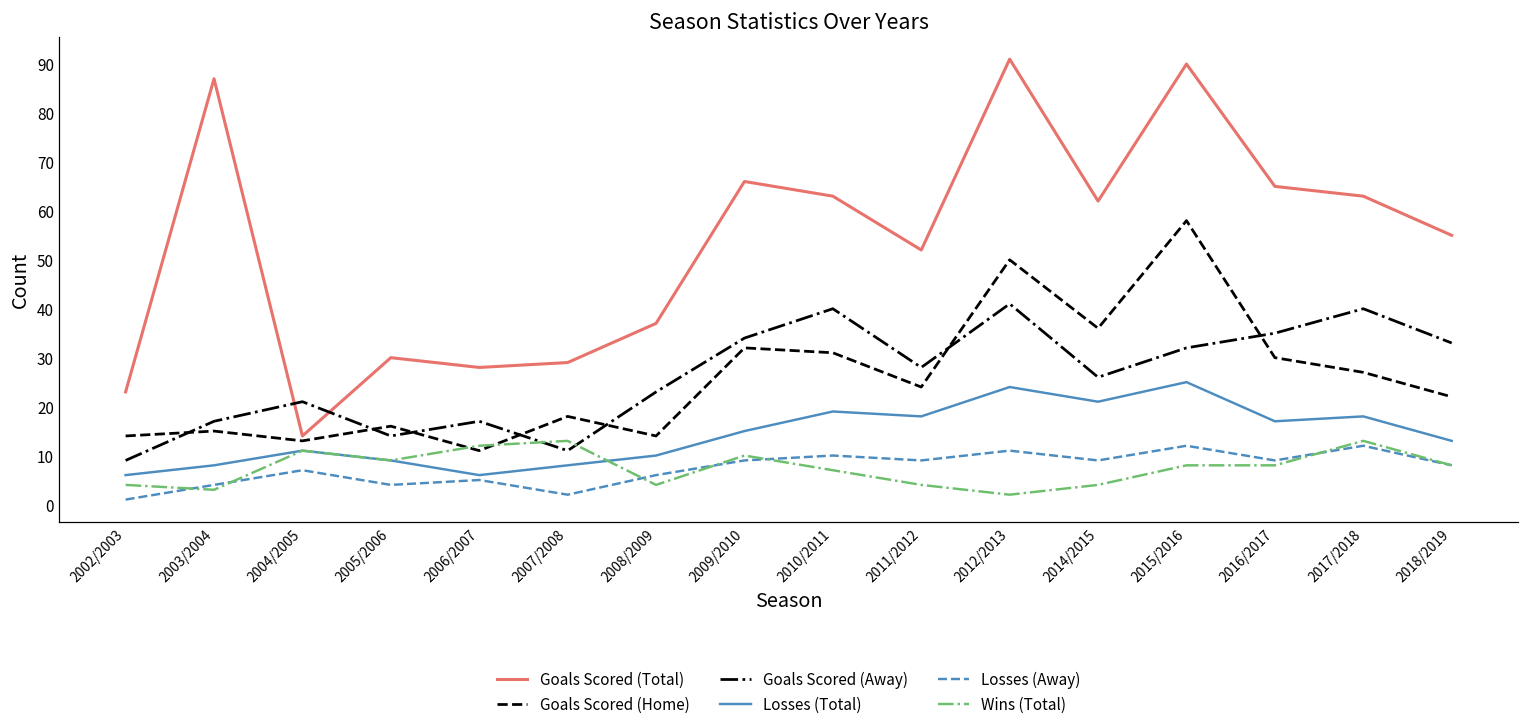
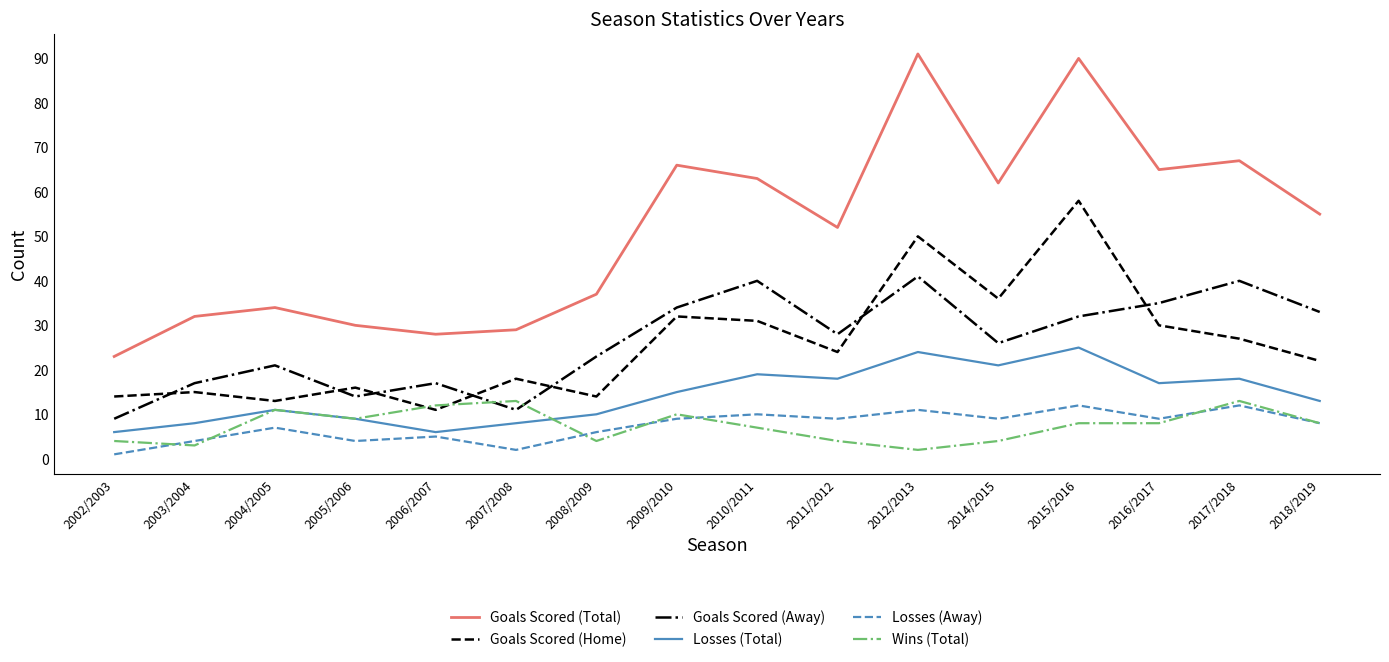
  {
    "Goals Scored (Total)": {
      "2002/2003": 23,
-     "2003/2004": 87,
-     "2004/2005": 14,
+     "2003/2004": 32,
+     "2004/2005": 34,
      "2005/2006": 30,
      "2006/2007": 28,
      "2007/2008": 29,
      "2008/2009": 37,
      "2009/2010": 66,
      "2010/2011": 63,
      "2011/2012": 52,
      "2012/2013": 91,
      "2014/2015": 62,
      "2015/2016": 90,
      "2016/2017": 65,
-     "2017/2018": 63,
+     "2017/2018": 67,
      "2018/2019": 55
    },
    "Wins (Total)": {
      "2002/2003": 4,
      "2003/2004": 3,
      "2006/2007": 12,
      "2007/2008": 13,
      "2008/2009": 4,
      "2009/2010": 10,
      "2010/2011": 7,
      "2011/2012": 4,
      "2012/2013": 2,
      "2014/2015": 4,
      "2015/2016": 8,
      "2016/2017": 8,
      "2017/2018": 13
    }
  }
